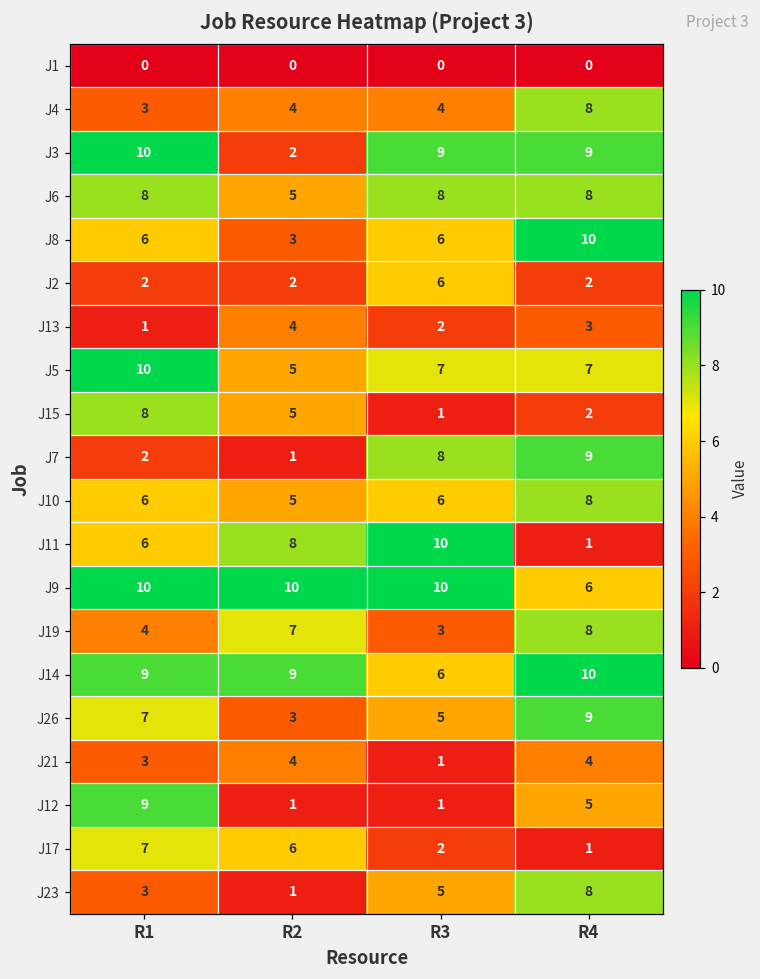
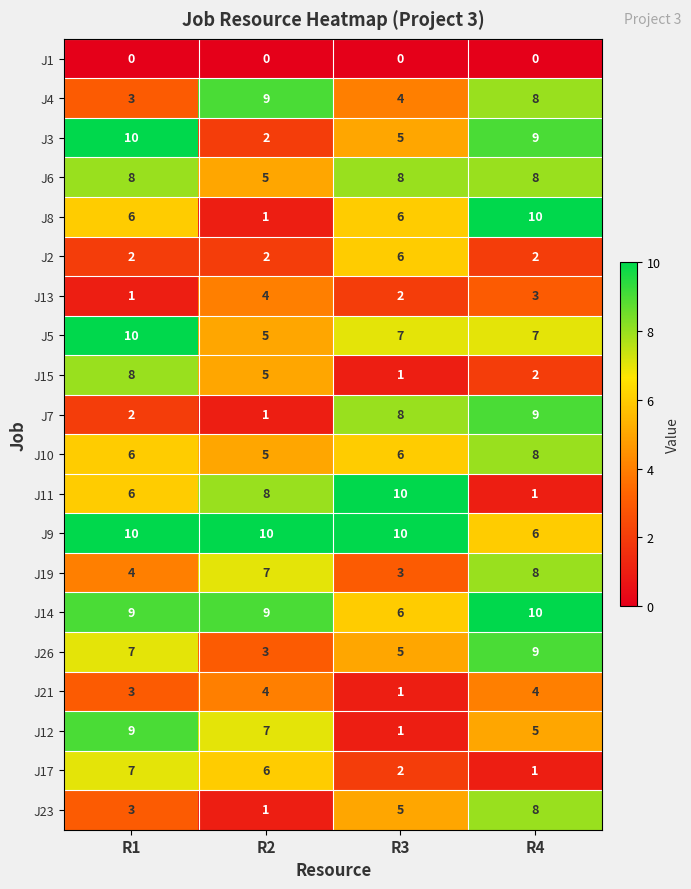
  {
    "J1": {
      "R1": 0,
      "R2": 0,
      "R3": 0,
      "R4": 0
    },
    "J4": {
      "R1": 3,
-     "R2": 4,
+     "R2": 9,
      "R3": 4,
      "R4": 8
    },
    "J3": {
      "R1": 10,
      "R2": 2,
-     "R3": 9,
+     "R3": 5,
      "R4": 9
    },
    "J6": {
      "R1": 8,
      "R2": 5,
      "R3": 8,
      "R4": 8
    },
    "J8": {
      "R1": 6,
-     "R2": 3,
+     "R2": 1,
      "R3": 6,
      "R4": 10
    },
    "J2": {
      "R1": 2,
      "R2": 2,
      "R3": 6,
      "R4": 2
    },
    "J13": {
      "R1": 1,
      "R2": 4,
      "R3": 2,
      "R4": 3
    },
    "J5": {
      "R1": 10,
      "R2": 5,
      "R3": 7,
      "R4": 7
    },
    "J15": {
      "R1": 8,
      "R2": 5,
      "R3": 1,
      "R4": 2
    },
    "J7": {
      "R1": 2,
      "R2": 1,
      "R3": 8,
      "R4": 9
    },
    "J10": {
      "R1": 6,
      "R2": 5,
      "R3": 6,
      "R4": 8
    },
    "J11": {
      "R1": 6,
      "R2": 8,
      "R3": 10,
      "R4": 1
    },
    "J9": {
      "R1": 10,
      "R2": 10,
      "R3": 10,
      "R4": 6
    },
    "J19": {
      "R1": 4,
      "R2": 7,
      "R3": 3,
      "R4": 8
    },
    "J14": {
      "R1": 9,
      "R2": 9,
      "R3": 6,
      "R4": 10
    },
    "J26": {
      "R1": 7,
      "R2": 3,
      "R3": 5,
      "R4": 9
    },
    "J21": {
      "R1": 3,
      "R2": 4,
      "R3": 1,
      "R4": 4
    },
    "J12": {
      "R1": 9,
-     "R2": 1,
+     "R2": 7,
      "R3": 1,
      "R4": 5
    },
    "J17": {
      "R1": 7,
      "R2": 6,
      "R3": 2,
      "R4": 1
    },
    "J23": {
      "R1": 3,
      "R2": 1,
      "R3": 5,
      "R4": 8
    }
  }
